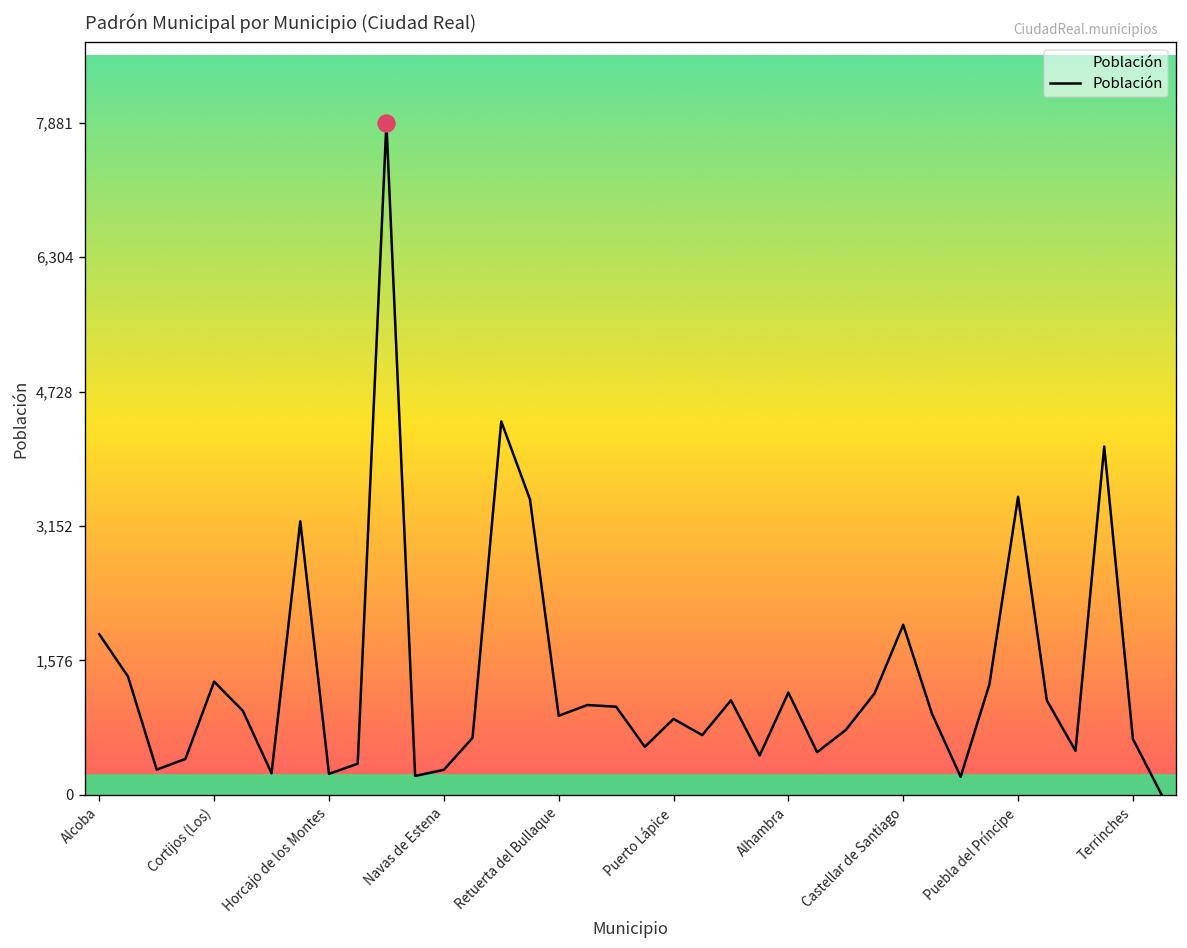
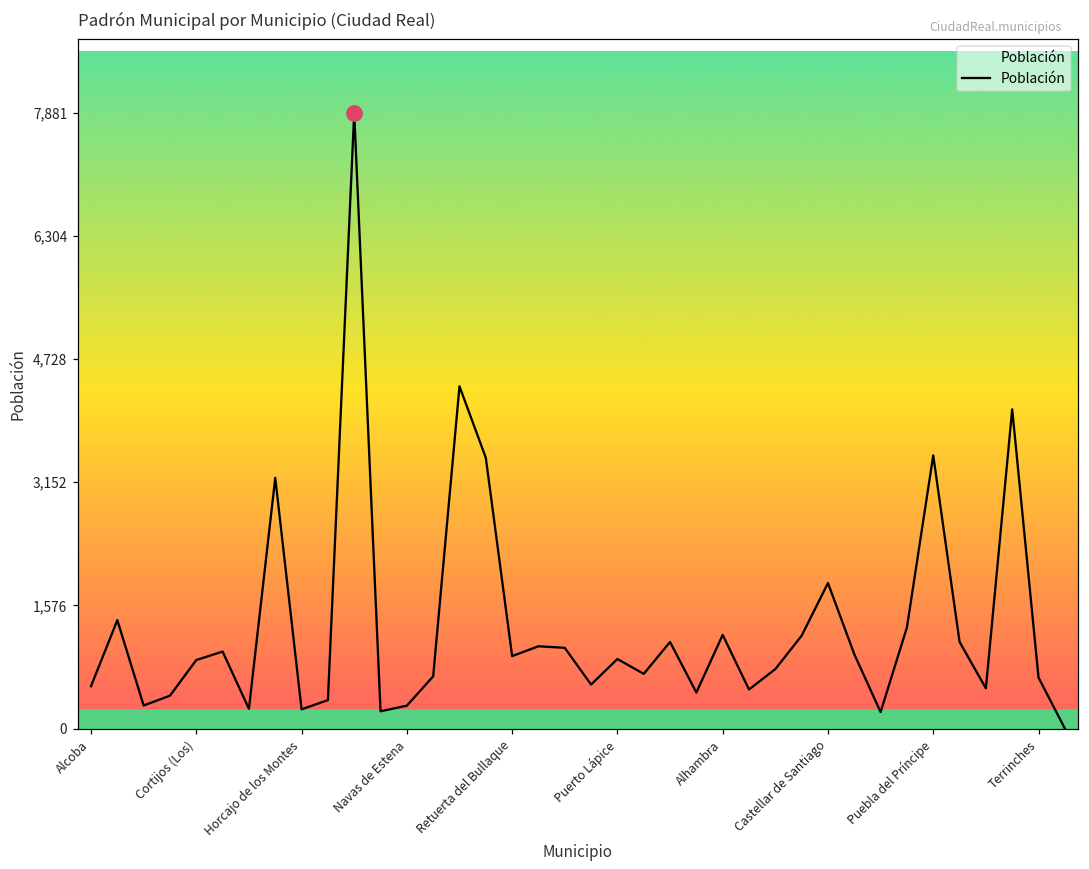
  {
    "Población": {
-     "Alcoba": "1,900",
-     "Cortijos (Los)": "1,300",
+     "Alcoba": "500",
+     "Cortijos (Los)": "900",
      "Horcajo de los Montes": "200",
      "Navas de Estena": "300",
      "Retuerta del Bullaque": "900",
      "Puerto Lápice": "900",
      "Alhambra": "1,200",
-     "Castellar de Santiago": "2,000",
+     "Castellar de Santiago": "1,900",
      "Puebla del Príncipe": "3,500",
      "Terrinches": "700"
    }
  }
